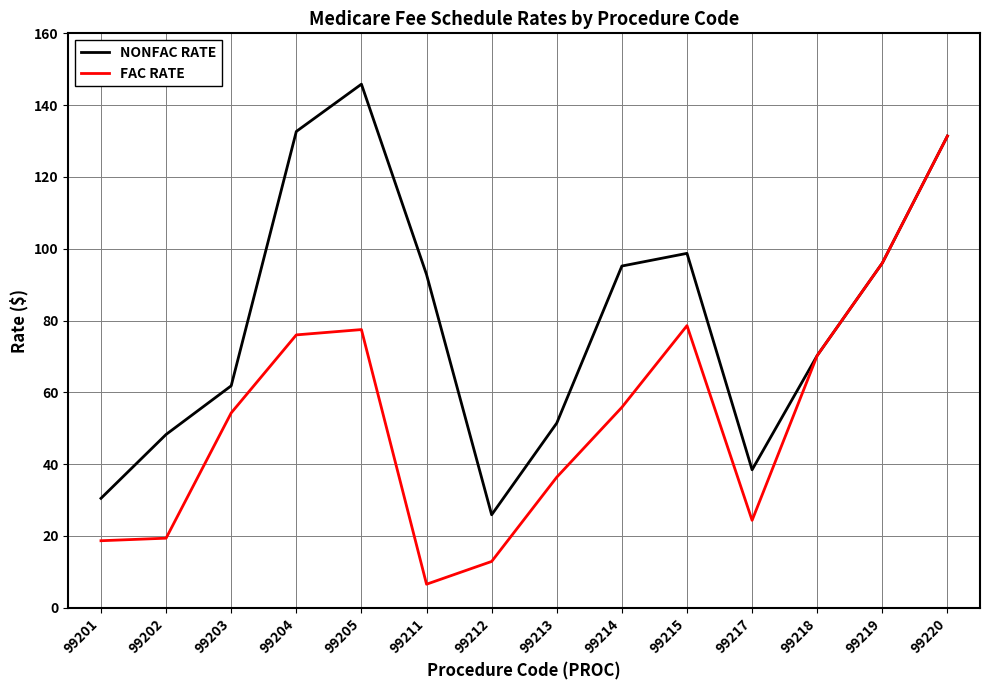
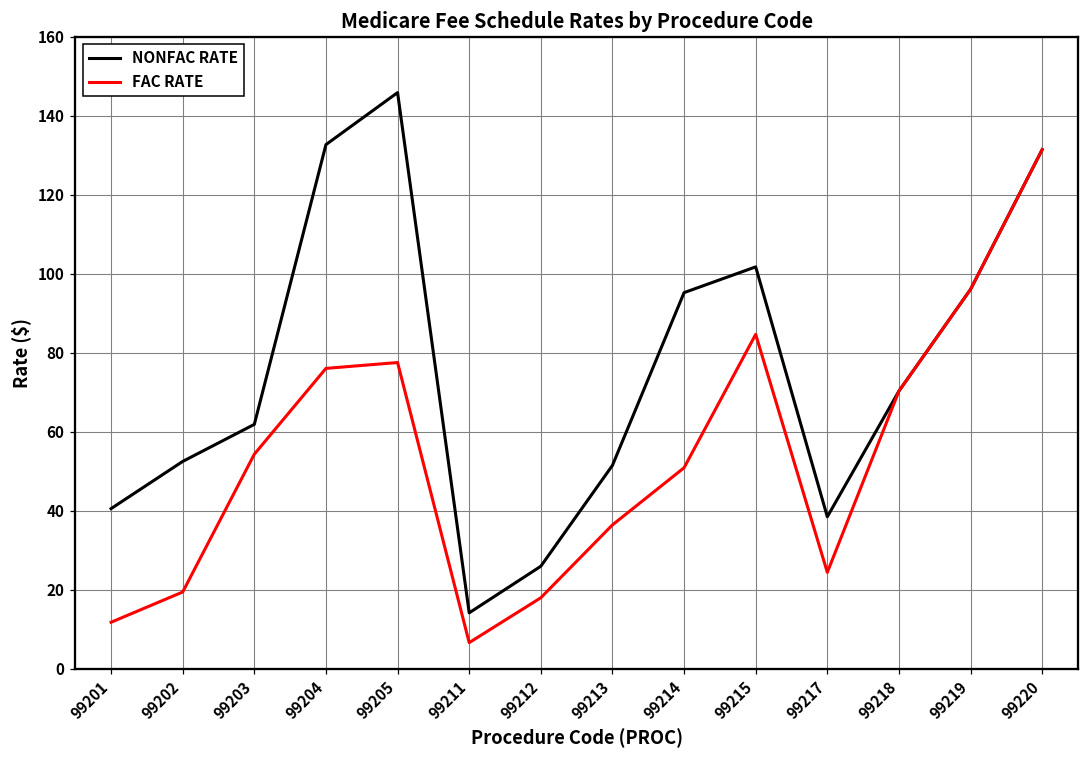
  {
    "NONFAC RATE": {
-     "99201": 30,
-     "99202": 48,
+     "99201": 41,
+     "99202": 52,
      "99203": 62,
      "99204": 133,
      "99205": 146,
-     "99211": 93,
+     "99211": 14,
      "99212": 26,
      "99213": 51,
      "99214": 95,
-     "99215": 99,
+     "99215": 102,
      "99217": 38
    },
    "FAC RATE": {
-     "99201": 19,
+     "99201": 12,
      "99202": 19,
      "99203": 54,
      "99204": 76,
      "99205": 77,
      "99211": 7,
-     "99212": 13,
+     "99212": 18,
      "99213": 36,
-     "99214": 56,
-     "99215": 79,
+     "99214": 51,
+     "99215": 85,
      "99217": 24
    }
  }
